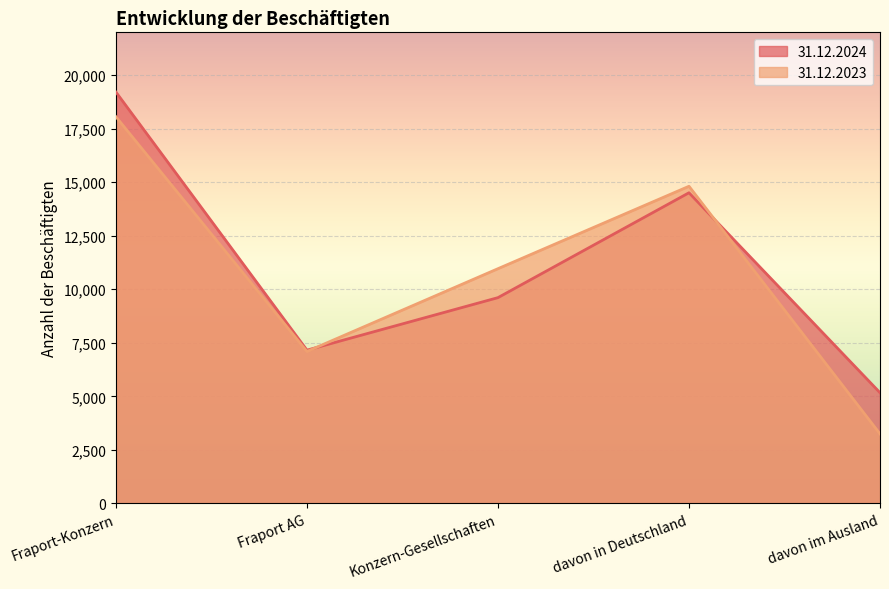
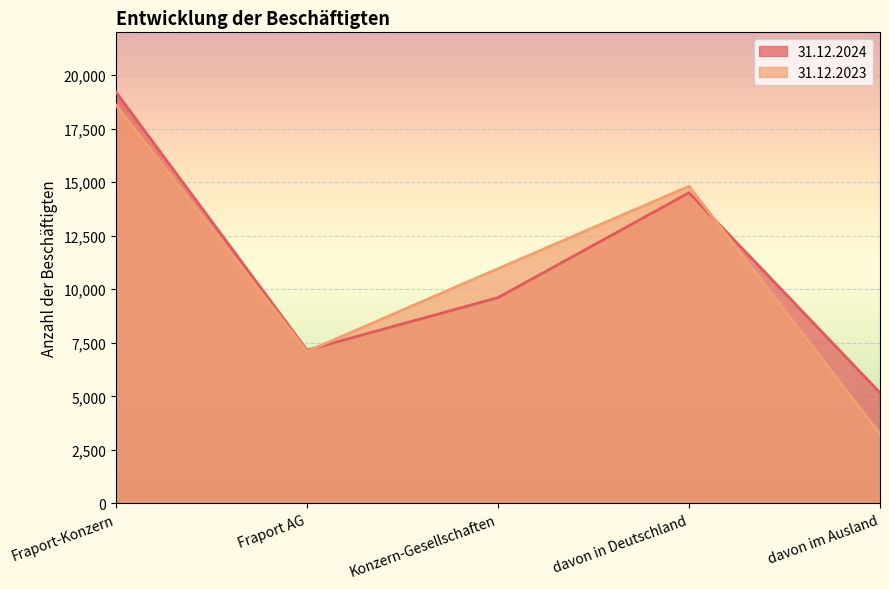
  {
    "31.12.2024": {
      "Fraport-Konzern": "19,200",
      "Konzern-Gesellschaften": "9,600",
      "davon in Deutschland": "14,500",
      "davon im Ausland": "5,200"
    },
    "31.12.2023": {
-     "Fraport-Konzern": "18,100",
+     "Fraport-Konzern": "18,600",
      "Konzern-Gesellschaften": "11,000",
      "davon in Deutschland": "14,800",
      "davon im Ausland": "3,200"
    }
  }
